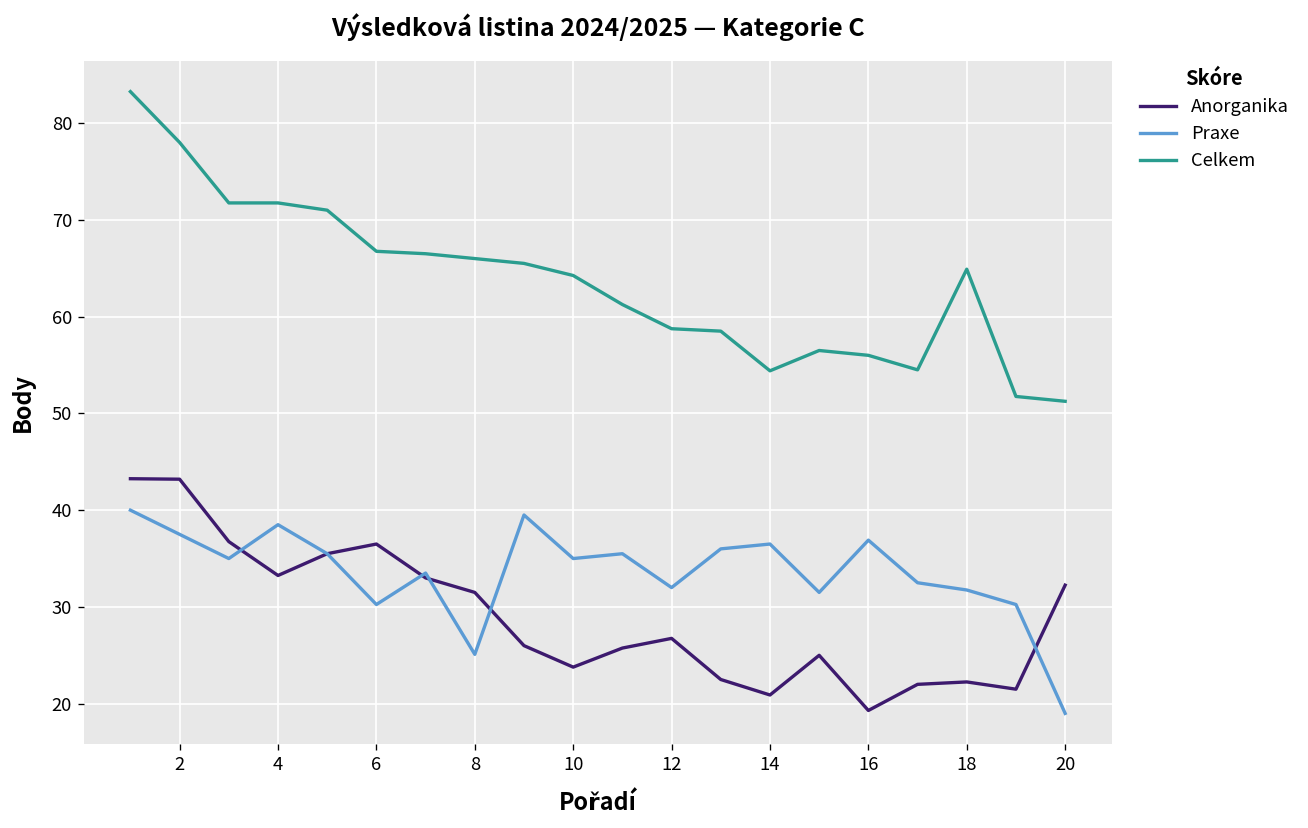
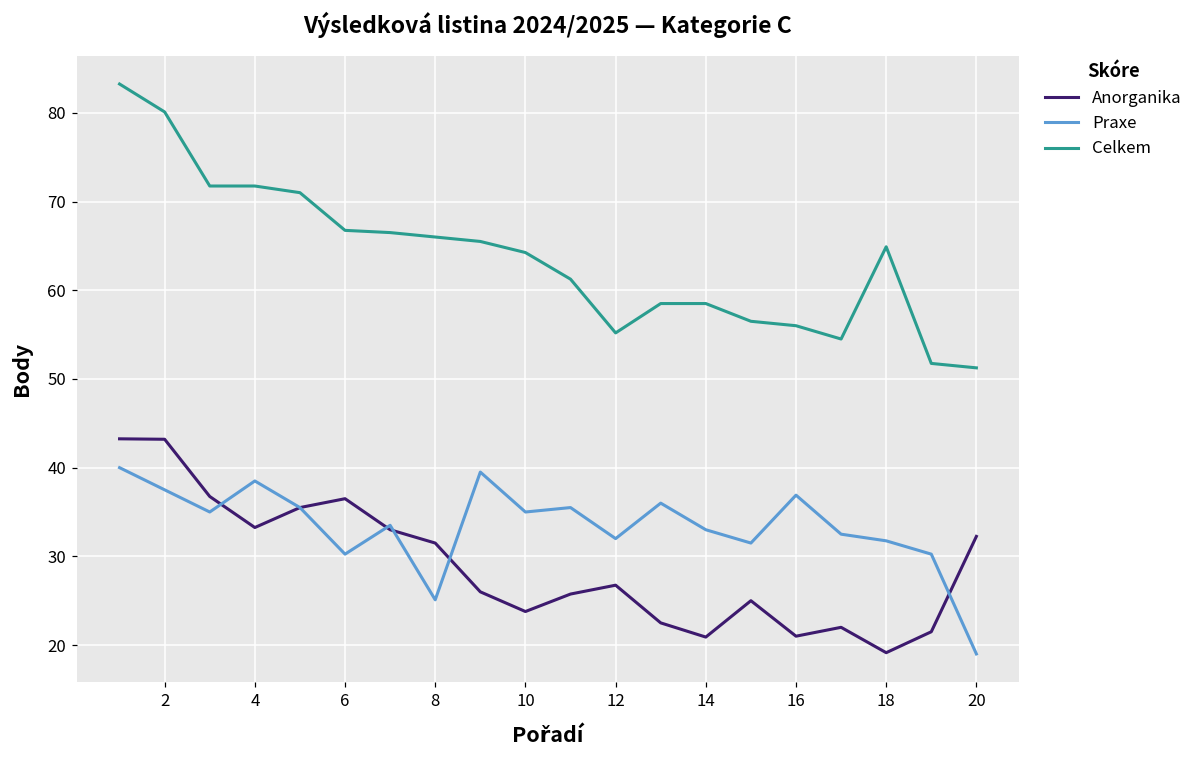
  {
    "Anorganika": {
      "2": 43,
      "4": 33,
      "6": 37,
      "8": 32,
      "10": 24,
      "12": 27,
      "14": 21,
-     "16": 19,
-     "18": 22,
+     "16": 21,
+     "18": 19,
      "20": 32
    },
    "Praxe": {
      "2": 38,
      "4": 39,
      "6": 30,
      "8": 25,
      "10": 35,
      "12": 32,
-     "14": 37,
+     "14": 33,
      "16": 37,
      "18": 32,
      "20": 19
    },
    "Celkem": {
-     "2": 78,
+     "2": 80,
      "4": 72,
      "6": 67,
      "8": 66,
      "10": 64,
-     "12": 59,
-     "14": 54,
+     "12": 55,
+     "14": 59,
      "16": 56,
      "18": 65,
      "20": 51
    }
  }
